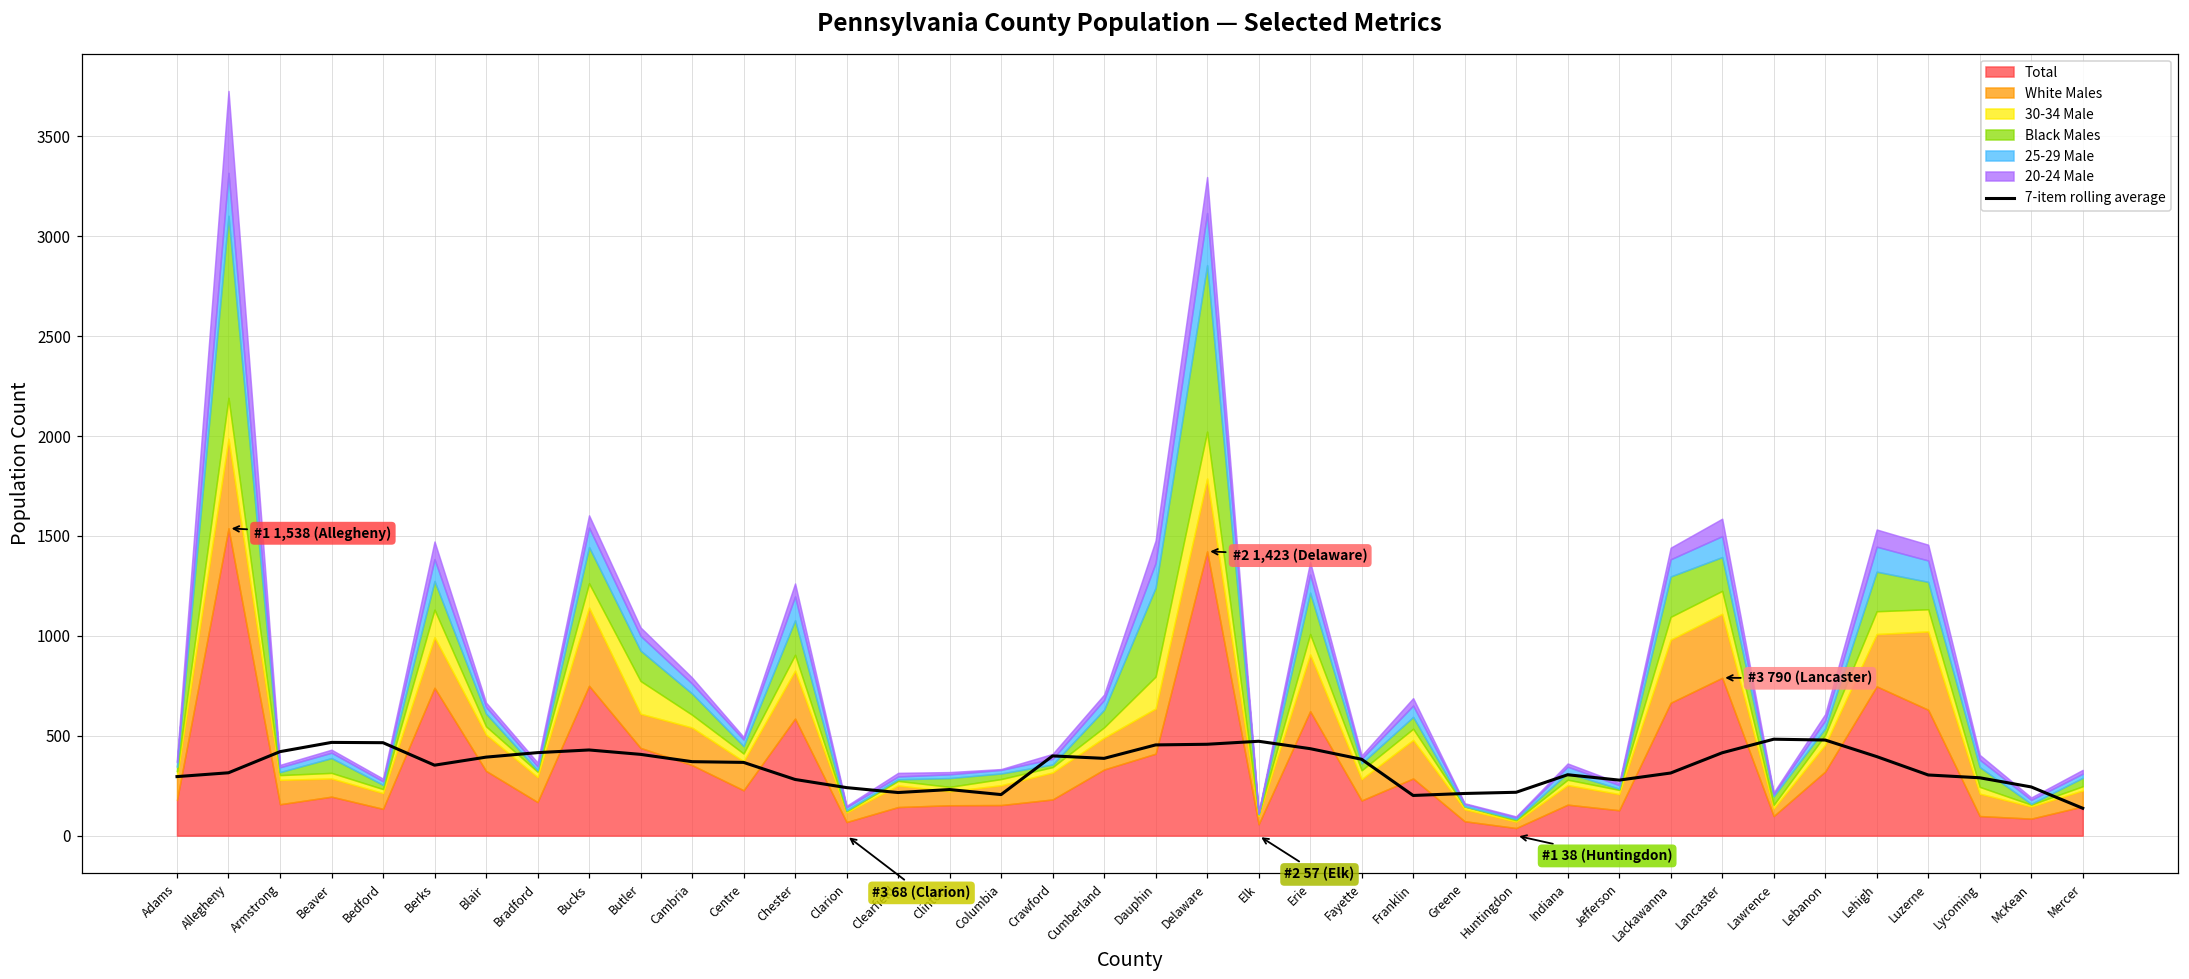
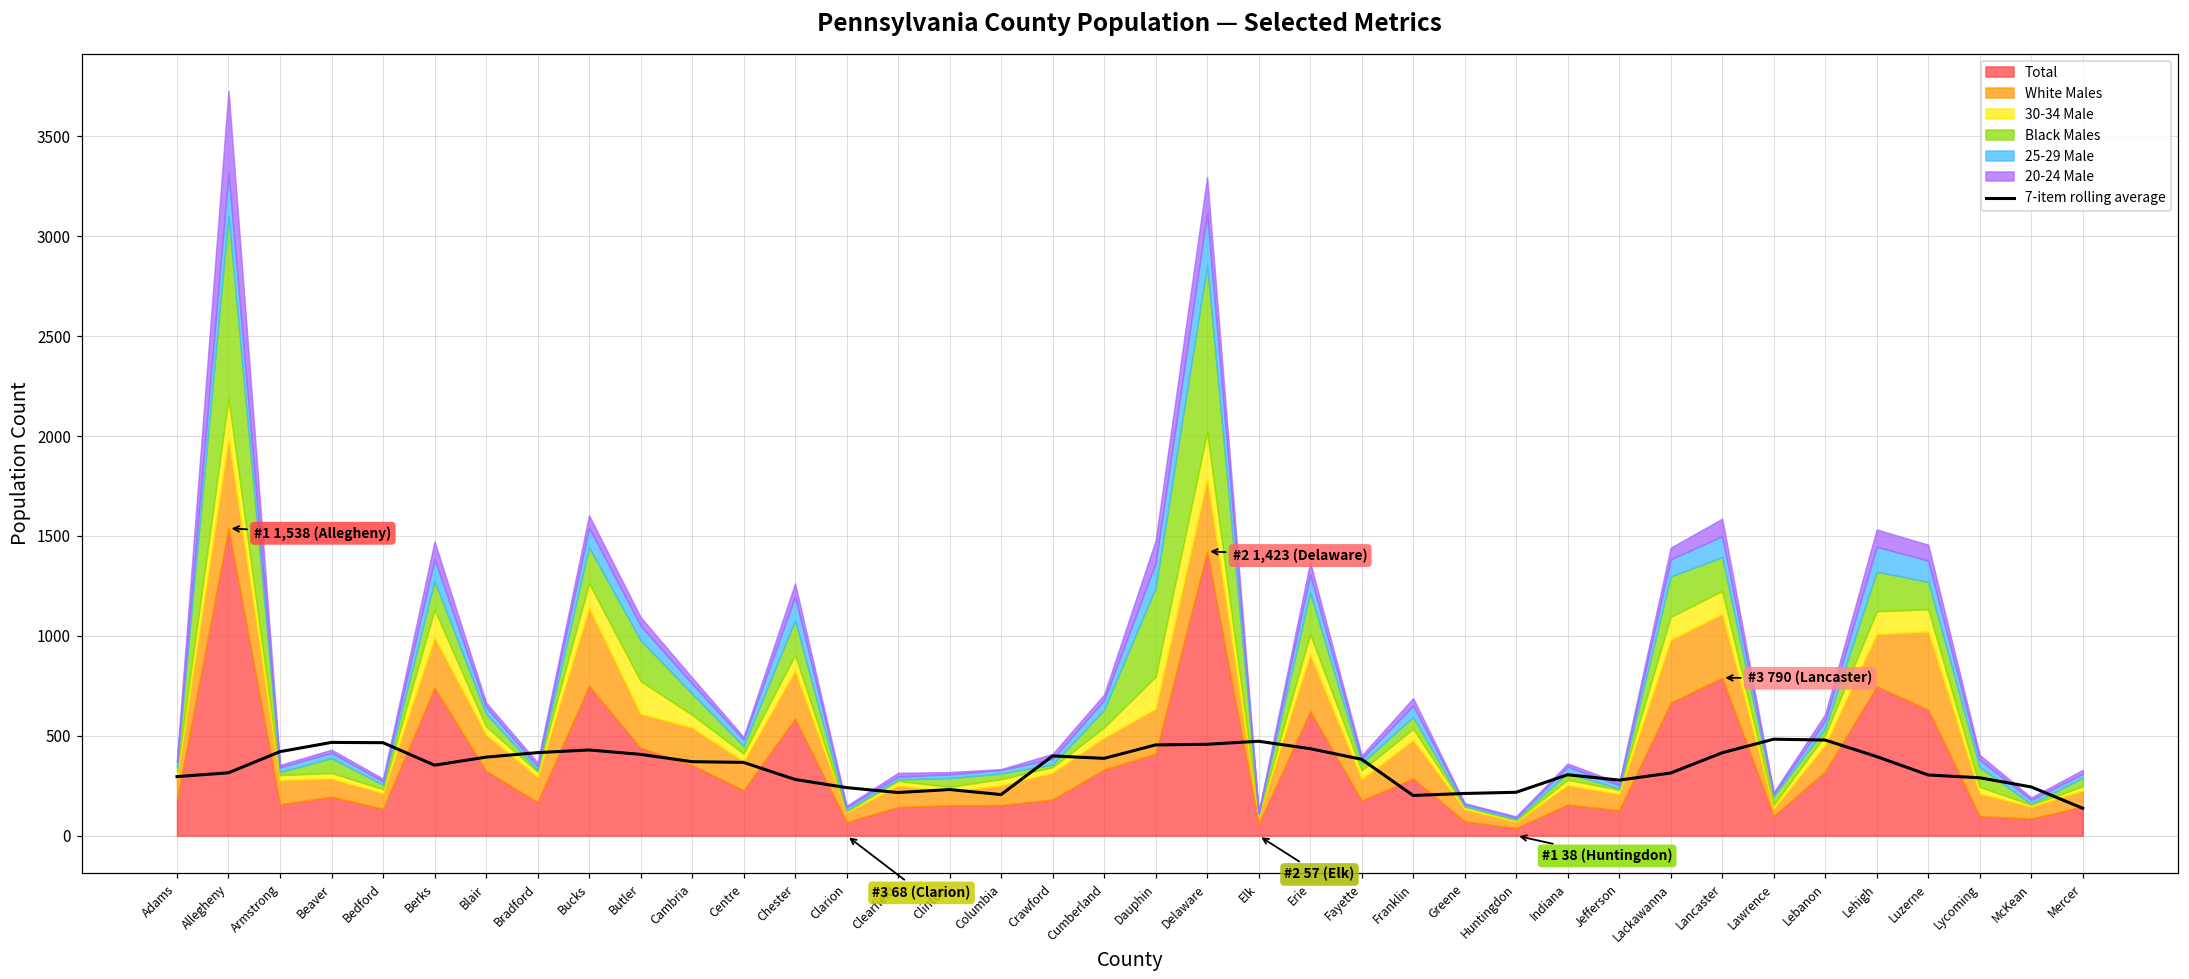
  {
    "Total": {
      "Adams": 180,
      "Armstrong": 160,
      "Beaver": 200,
      "Bedford": 130,
      "Berks": 740,
      "Blair": 320,
      "Bradford": 170,
      "Bucks": 750,
      "Butler": 440,
      "Cambria": 350,
      "Centre": 230,
      "Chester": 590,
      "Clearfield": 140,
      "Clinton": 150,
      "Columbia": 150,
      "Crawford": 180,
      "Cumberland": 330,
      "Dauphin": 410,
      "Delaware": 1420,
      "Erie": 620,
      "Fayette": 180,
      "Franklin": 290,
      "Greene": 70,
      "Indiana": 160,
      "Jefferson": 130,
      "Lackawanna": 670,
      "Lawrence": 100,
      "Lebanon": 320,
      "Luzerne": 630,
      "Lycoming": 100,
      "McKean": 90
    },
    "7-item rolling average": {
      "Allegheny": 310,
      "Armstrong": 420,
      "Beaver": 470,
      "Bedford": 470,
      "Berks": 350,
      "Blair": 390,
      "Bradford": 420,
      "Bucks": 430,
      "Butler": 410,
      "Cambria": 370,
      "Chester": 280,
      "Clarion": 240,
      "Clearfield": 220,
      "Columbia": 210,
      "Cumberland": 390,
      "Dauphin": 450,
      "Delaware": 460,
      "Elk": 470,
      "Erie": 440,
      "Franklin": 200,
      "Greene": 210,
      "Huntingdon": 220,
      "Lackawanna": 310,
      "Lancaster": 410,
      "Lawrence": 480,
      "Lebanon": 480,
      "Lehigh": 400,
      "Luzerne": 300,
      "Lycoming": 290,
      "McKean": 240
    },
    "White Males": {
      "Allegheny": 450,
      "Armstrong": 120,
      "Beaver": 90,
      "Bedford": 80,
      "Berks": 250,
      "Blair": 180,
      "Bradford": 130,
      "Bucks": 390,
      "Butler": 170,
      "Cambria": 190,
      "Chester": 240,
      "Clearfield": 110,
      "Columbia": 100,
      "Crawford": 140,
      "Cumberland": 160,
      "Dauphin": 230,
      "Delaware": 360,
      "Erie": 280,
      "Fayette": 110,
      "Franklin": 190,
      "Indiana": 100,
      "Jefferson": 80,
      "Lackawanna": 320,
      "Lancaster": 320,
      "Lawrence": 40,
      "Lebanon": 130,
      "Lehigh": 260,
      "Luzerne": 390,
      "Lycoming": 110,
      "Mercer": 80
    },
    "30-34 Male": {
      "Adams": 30,
      "Allegheny": 210,
      "Armstrong": 20,
      "Beaver": 30,
      "Bedford": 20,
      "Berks": 140,
      "Blair": 40,
      "Bucks": 120,
      "Butler": 160,
      "Cambria": 60,
      "Centre": 40,
      "Chester": 80,
      "Columbia": 30,
      "Cumberland": 50,
      "Dauphin": 160,
      "Delaware": 240,
      "Erie": 100,
      "Fayette": 40,
      "Franklin": 60,
      "Indiana": 30,
      "Lackawanna": 110,
      "Lancaster": 120,
      "Lawrence": 20,
      "Lebanon": 50,
      "Lehigh": 110,
      "Luzerne": 110,
      "Lycoming": 30,
      "Mercer": 20
    },
    "Black Males": {
      "Adams": 20,
      "Allegheny": 910,
      "Armstrong": 20,
      "Beaver": 70,
      "Bedford": 20,
      "Berks": 140,
      "Blair": 60,
      "Bucks": 180,
-     "Butler": 150,
+     "Butler": 200,
      "Cambria": 110,
      "Centre": 40,
      "Chester": 170,
      "Clinton": 40,
      "Columbia": 30,
      "Cumberland": 90,
      "Dauphin": 450,
      "Delaware": 830,
      "Erie": 210,
      "Fayette": 40,
      "Franklin": 60,
      "Lackawanna": 200,
      "Lancaster": 170,
      "Lebanon": 30,
      "Lehigh": 200,
      "Luzerne": 140,
      "Lycoming": 100,
      "Mercer": 40
    },
    "25-29 Male": {
      "Adams": 20,
      "Allegheny": 220,
      "Beaver": 30,
      "Berks": 110,
      "Blair": 30,
      "Bradford": 20,
      "Bucks": 100,
      "Butler": 70,
      "Cambria": 50,
      "Chester": 120,
      "Crawford": 30,
      "Cumberland": 50,
      "Dauphin": 120,
      "Delaware": 260,
      "Erie": 90,
      "Franklin": 60,
      "Indiana": 30,
      "Lackawanna": 90,
      "Lancaster": 110,
      "Lebanon": 40,
      "Lehigh": 130,
      "Luzerne": 110,
      "Lycoming": 40,
      "Mercer": 20
    },
    "20-24 Male": {
      "Adams": 20,
      "Allegheny": 410,
      "Beaver": 20,
      "Berks": 90,
      "Blair": 20,
      "Bradford": 20,
      "Bucks": 60,
      "Butler": 40,
      "Cambria": 30,
      "Chester": 70,
      "Clearfield": 20,
      "Cumberland": 30,
      "Dauphin": 110,
      "Delaware": 180,
      "Fayette": 20,
      "Franklin": 40,
      "Indiana": 20,
      "Lackawanna": 60,
      "Lancaster": 90,
      "Lebanon": 30,
      "Lehigh": 90,
      "Luzerne": 80,
      "Lycoming": 20,
      "Mercer": 20
    }
  }
